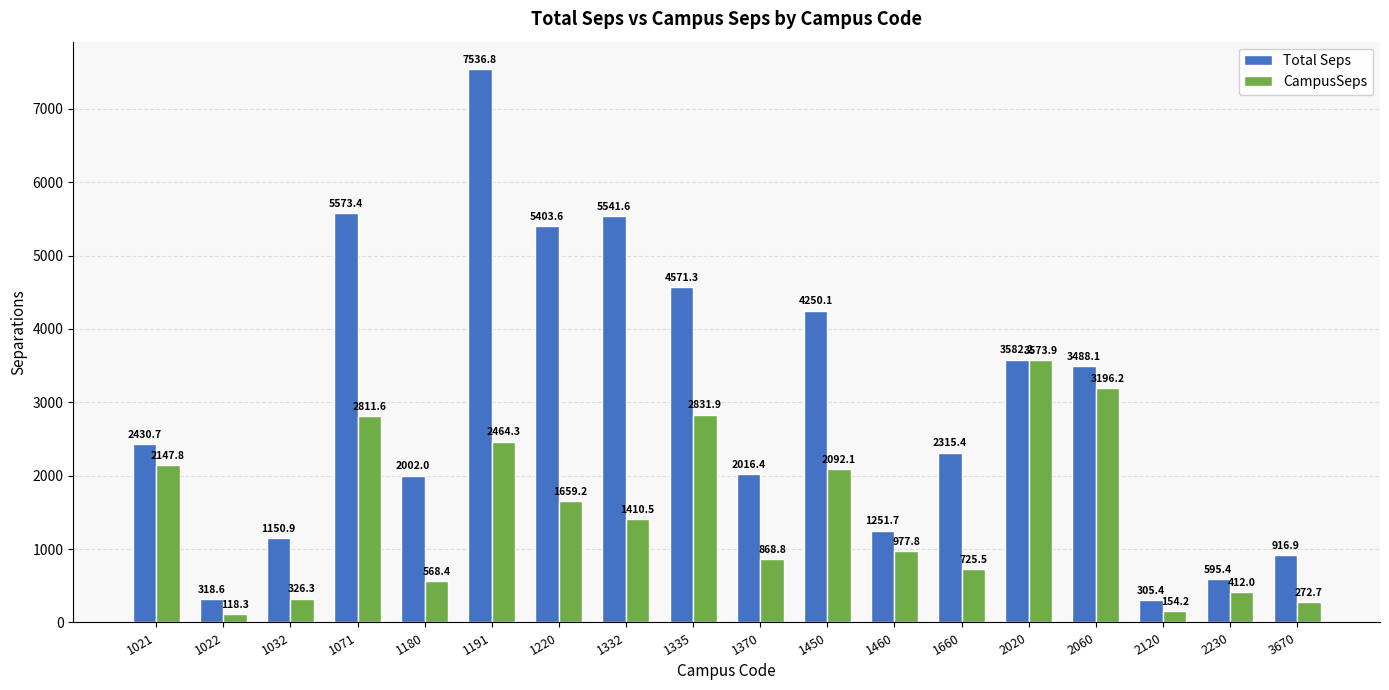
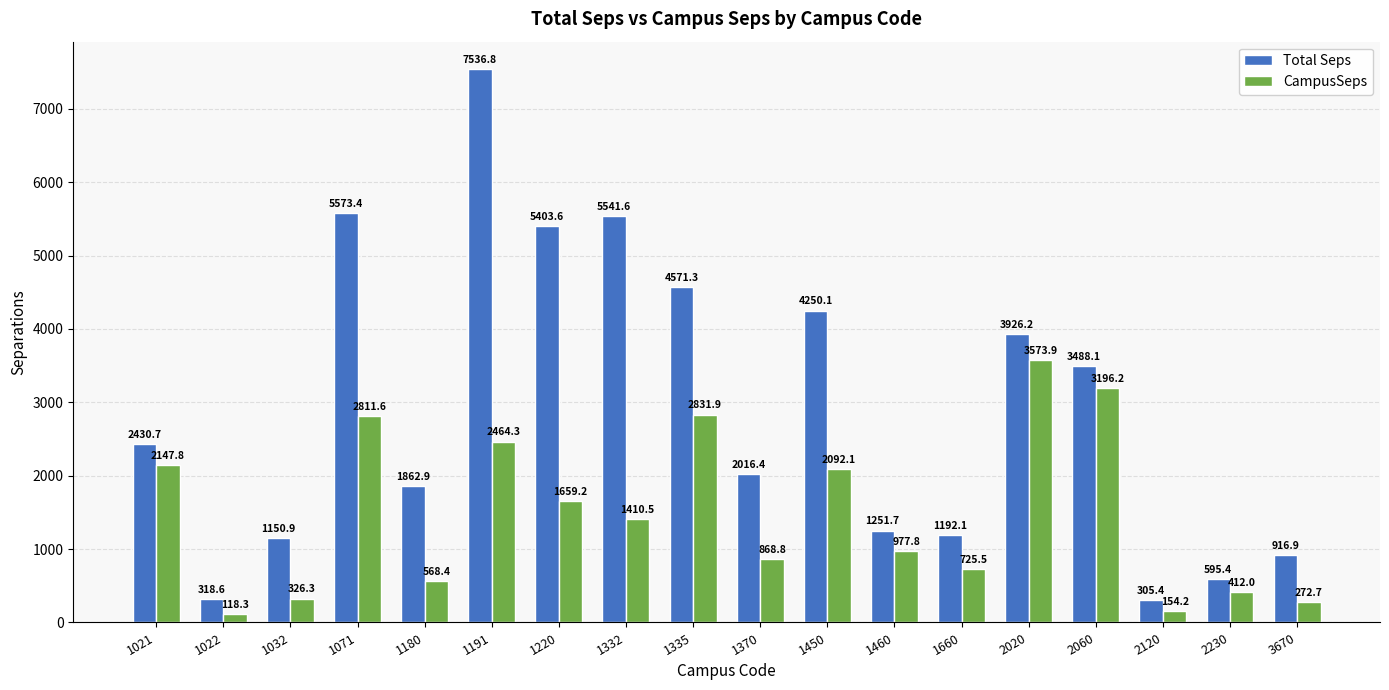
  {
    "Total Seps": {
      "1021": 2430.7,
      "1022": 318.6,
      "1032": 1150.9,
      "1071": 5573.4,
-     "1180": 2002.0,
+     "1180": 1862.9,
      "1191": 7536.8,
      "1220": 5403.6,
      "1332": 5541.6,
      "1335": 4571.3,
      "1370": 2016.4,
      "1450": 4250.1,
      "1460": 1251.7,
-     "1660": 2315.4,
-     "2020": 3582.2,
+     "1660": 1192.1,
+     "2020": 3926.2,
      "2060": 3488.1,
      "2120": 305.4,
      "2230": 595.4,
      "3670": 916.9
    },
    "CampusSeps": {
      "1021": 2147.8,
      "1022": 118.3,
      "1032": 326.3,
      "1071": 2811.6,
      "1180": 568.4,
      "1191": 2464.3,
      "1220": 1659.2,
      "1332": 1410.5,
      "1335": 2831.9,
      "1370": 868.8,
      "1450": 2092.1,
      "1460": 977.8,
      "1660": 725.5,
      "2020": 3573.9,
      "2060": 3196.2,
      "2120": 154.2,
      "2230": 412.0,
      "3670": 272.7
    }
  }
